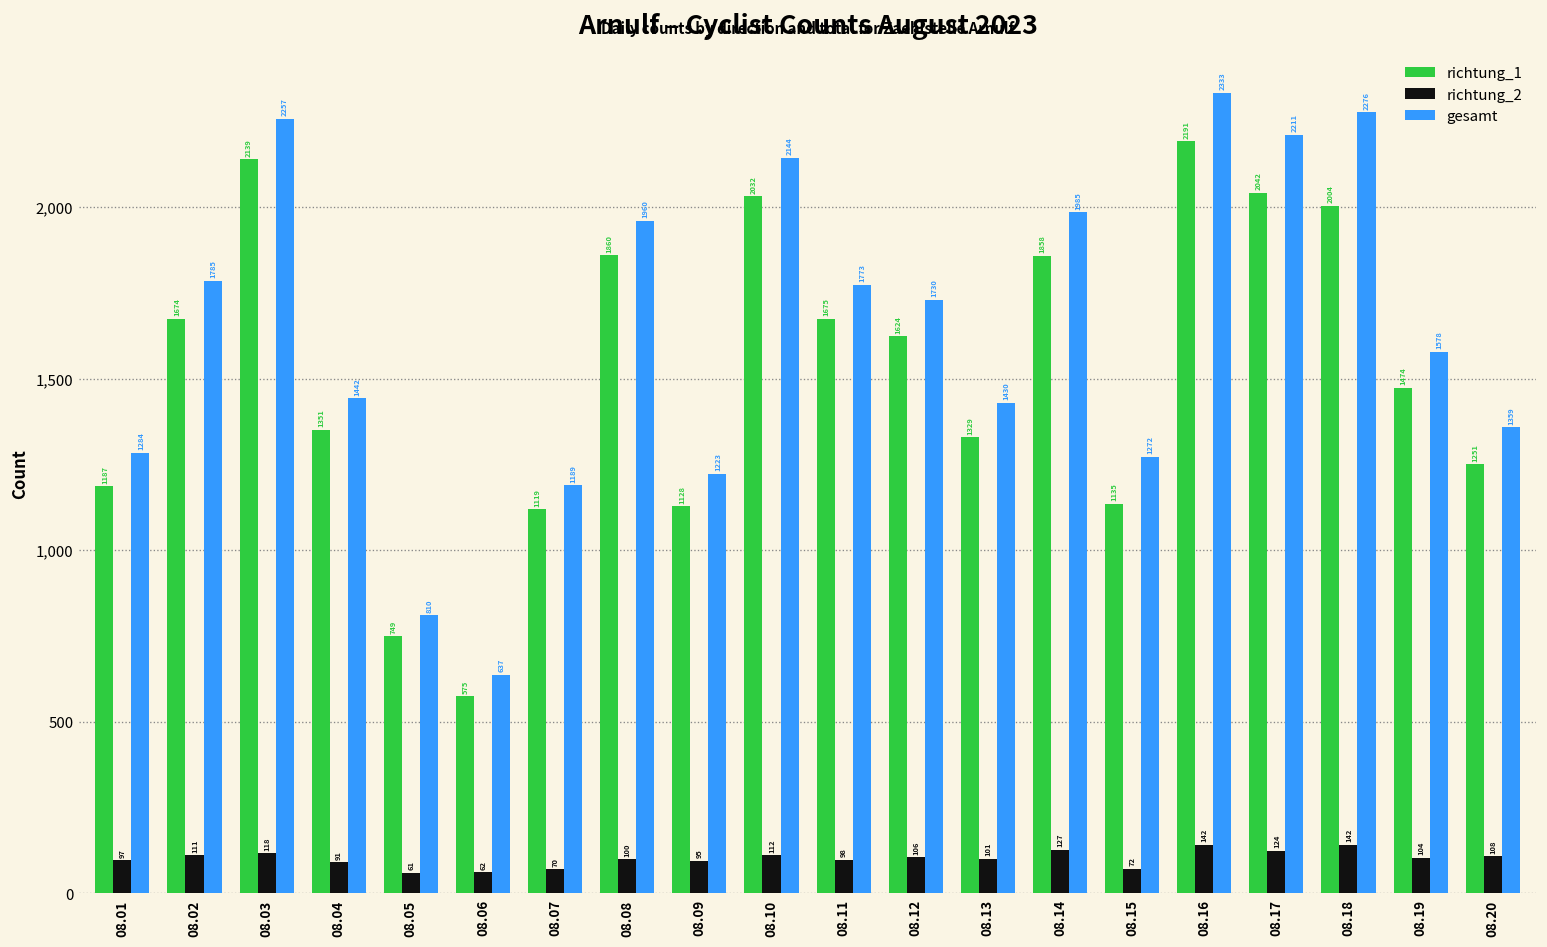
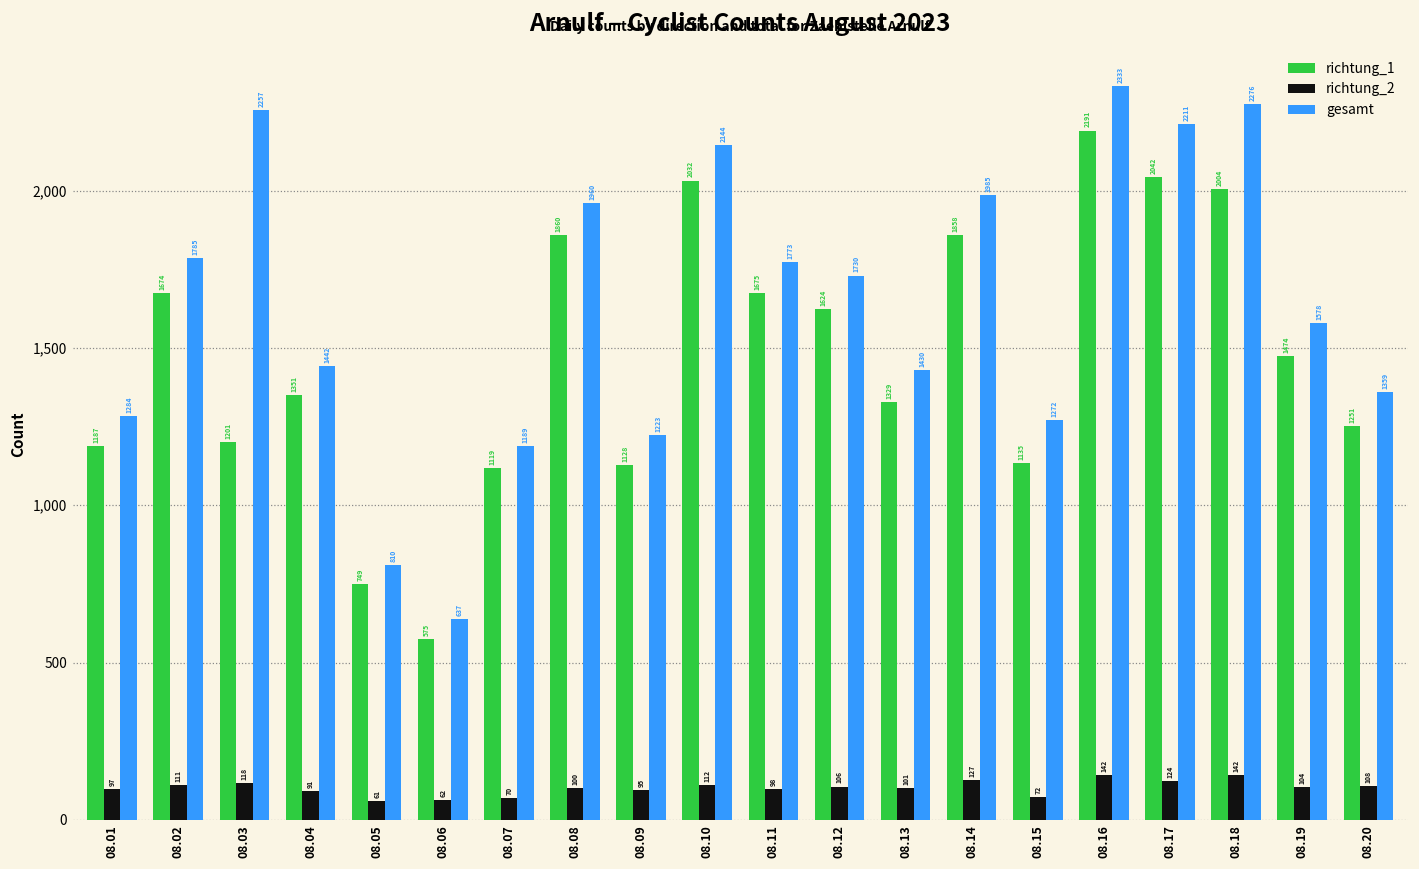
  {
    "richtung_1": {
      "08.01": 1187,
      "08.02": 1674,
-     "08.03": 2139,
+     "08.03": 1201,
      "08.04": 1351,
      "08.05": 749,
      "08.06": 575,
      "08.07": 1119,
      "08.08": 1860,
      "08.09": 1128,
      "08.10": 2032,
      "08.11": 1675,
      "08.12": 1624,
      "08.13": 1329,
      "08.14": 1858,
      "08.15": 1135,
      "08.16": 2191,
      "08.17": 2042,
      "08.18": 2004,
      "08.19": 1474,
      "08.20": 1251
    },
    "richtung_2": {
      "08.01": 97,
      "08.02": 111,
      "08.03": 118,
      "08.04": 91,
      "08.05": 61,
      "08.06": 62,
      "08.07": 70,
      "08.08": 100,
      "08.09": 95,
      "08.10": 112,
      "08.11": 98,
      "08.12": 106,
      "08.13": 101,
      "08.14": 127,
      "08.15": 72,
      "08.16": 142,
      "08.17": 124,
      "08.18": 142,
      "08.19": 104,
      "08.20": 108
    },
    "gesamt": {
      "08.01": 1284,
      "08.02": 1785,
      "08.03": 2257,
      "08.04": 1442,
      "08.05": 810,
      "08.06": 637,
      "08.07": 1189,
      "08.08": 1960,
      "08.09": 1223,
      "08.10": 2144,
      "08.11": 1773,
      "08.12": 1730,
      "08.13": 1430,
      "08.14": 1985,
      "08.15": 1272,
      "08.16": 2333,
      "08.17": 2211,
      "08.18": 2276,
      "08.19": 1578,
      "08.20": 1359
    }
  }
